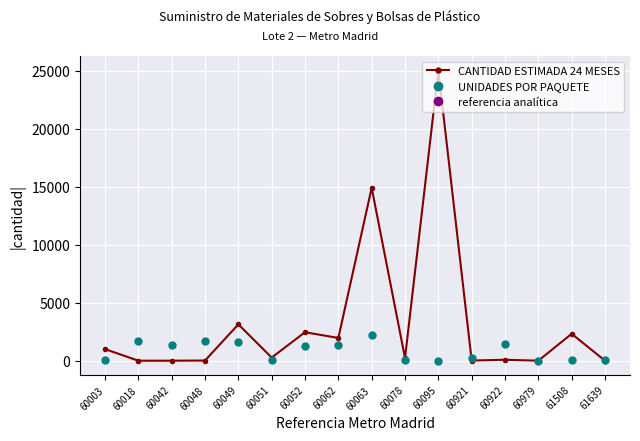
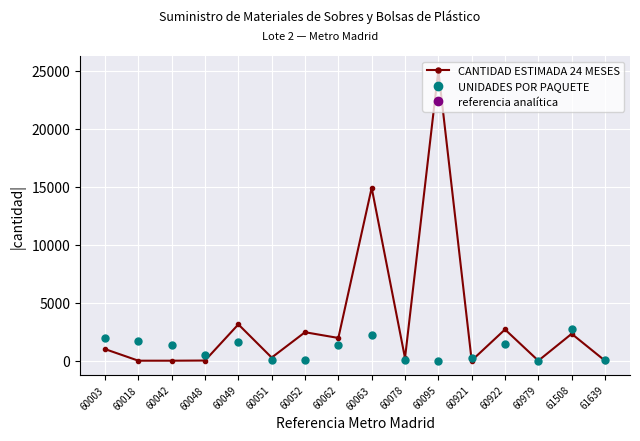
  {
    "CANTIDAD ESTIMADA 24 MESES": {
      "60003": 1000,
      "60018": 0,
      "60042": 0,
      "60048": 0,
      "60049": 3100,
      "60052": 2500,
      "60062": 2000,
      "60063": 14900,
      "60921": 0,
-     "60922": 100,
+     "60922": 2700,
      "61508": 2300
    },
    "UNIDADES POR PAQUETE": {
-     "60003": 100,
+     "60003": 1900,
      "60018": 1700,
      "60042": 1300,
-     "60048": 1700,
+     "60048": 500,
      "60049": 1600,
-     "60052": 1200,
+     "60052": 100,
      "60062": 1300,
      "60063": 2200,
      "60095": 0,
      "60921": 300,
      "60922": 1400,
-     "61508": 100
+     "61508": 2700
    }
  }
